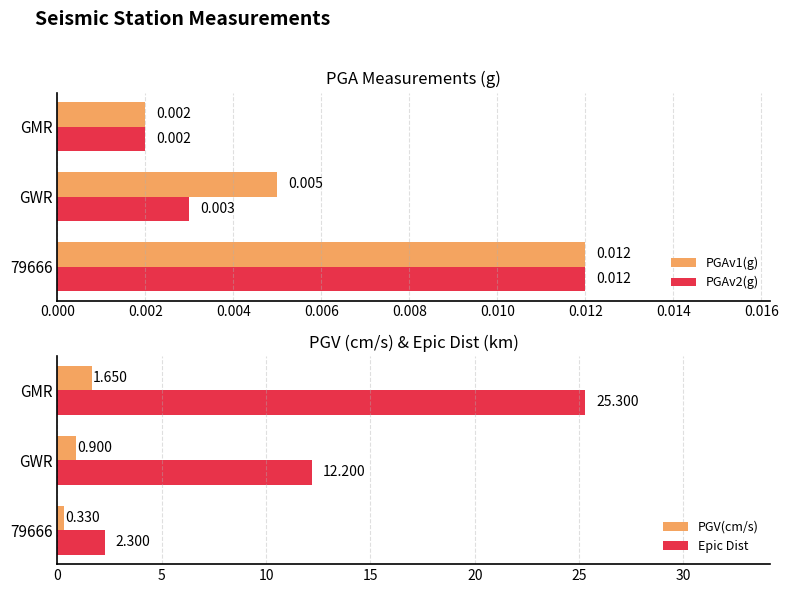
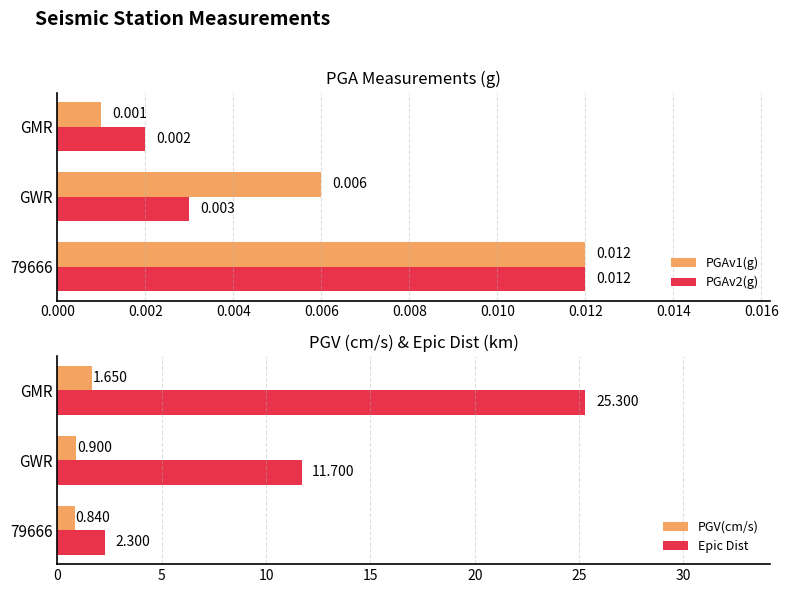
  {
    "PGA Measurements (g)": {
      "PGAv1(g)": {
-       "GMR": 0.002,
-       "GWR": 0.005,
+       "GMR": 0.001,
+       "GWR": 0.006,
        "79666": 0.012
      },
      "PGAv2(g)": {
        "GMR": 0.002,
        "GWR": 0.003,
        "79666": 0.012
      }
    },
    "PGV (cm/s) & Epic Dist (km)": {
      "PGV(cm/s)": {
        "GMR": 1.650,
        "GWR": 0.900,
-       "79666": 0.330
+       "79666": 0.840
      },
      "Epic Dist": {
        "GMR": 25.300,
-       "GWR": 12.200,
+       "GWR": 11.700,
        "79666": 2.300
      }
    }
  }
